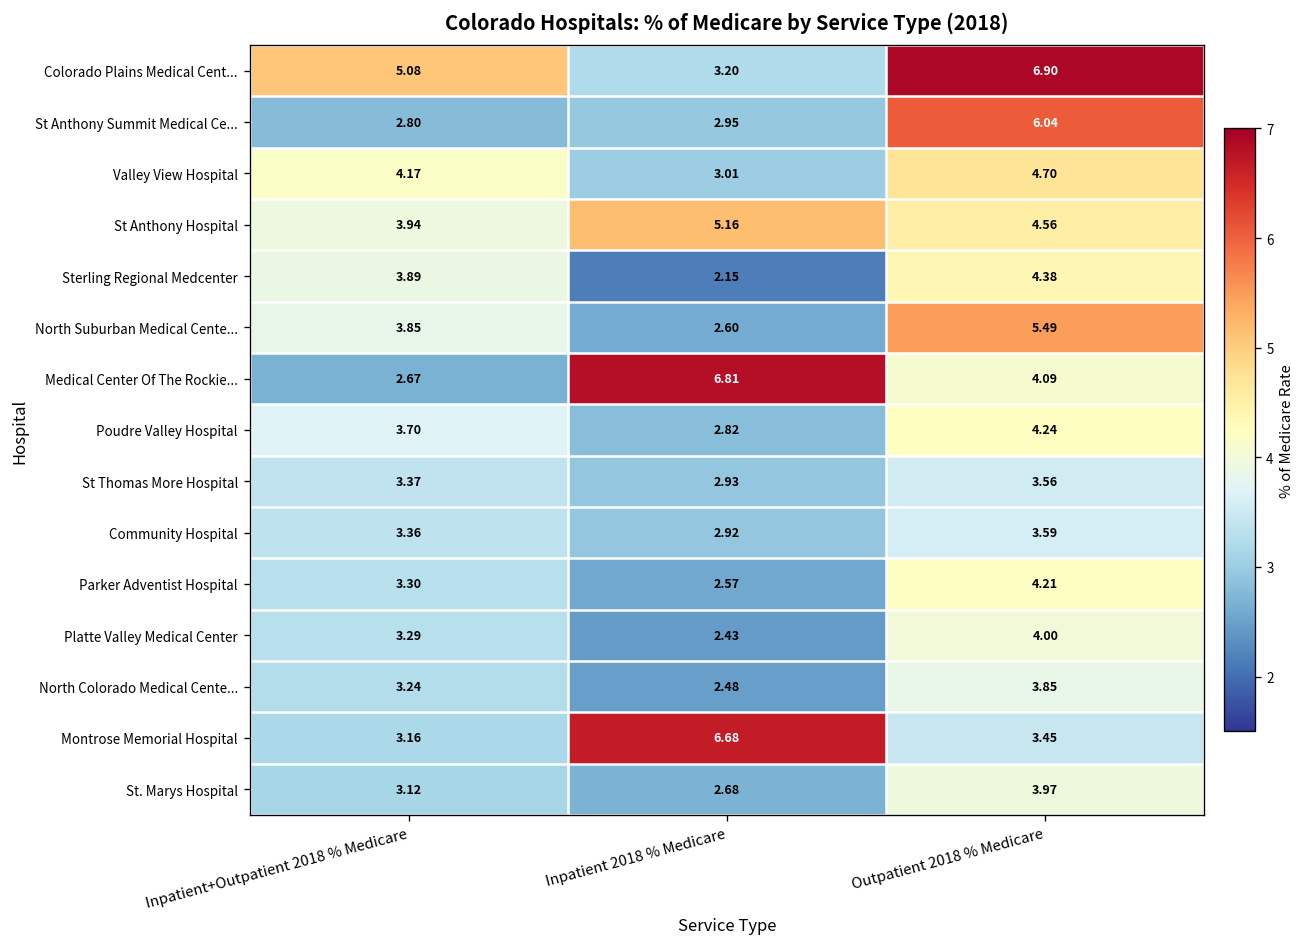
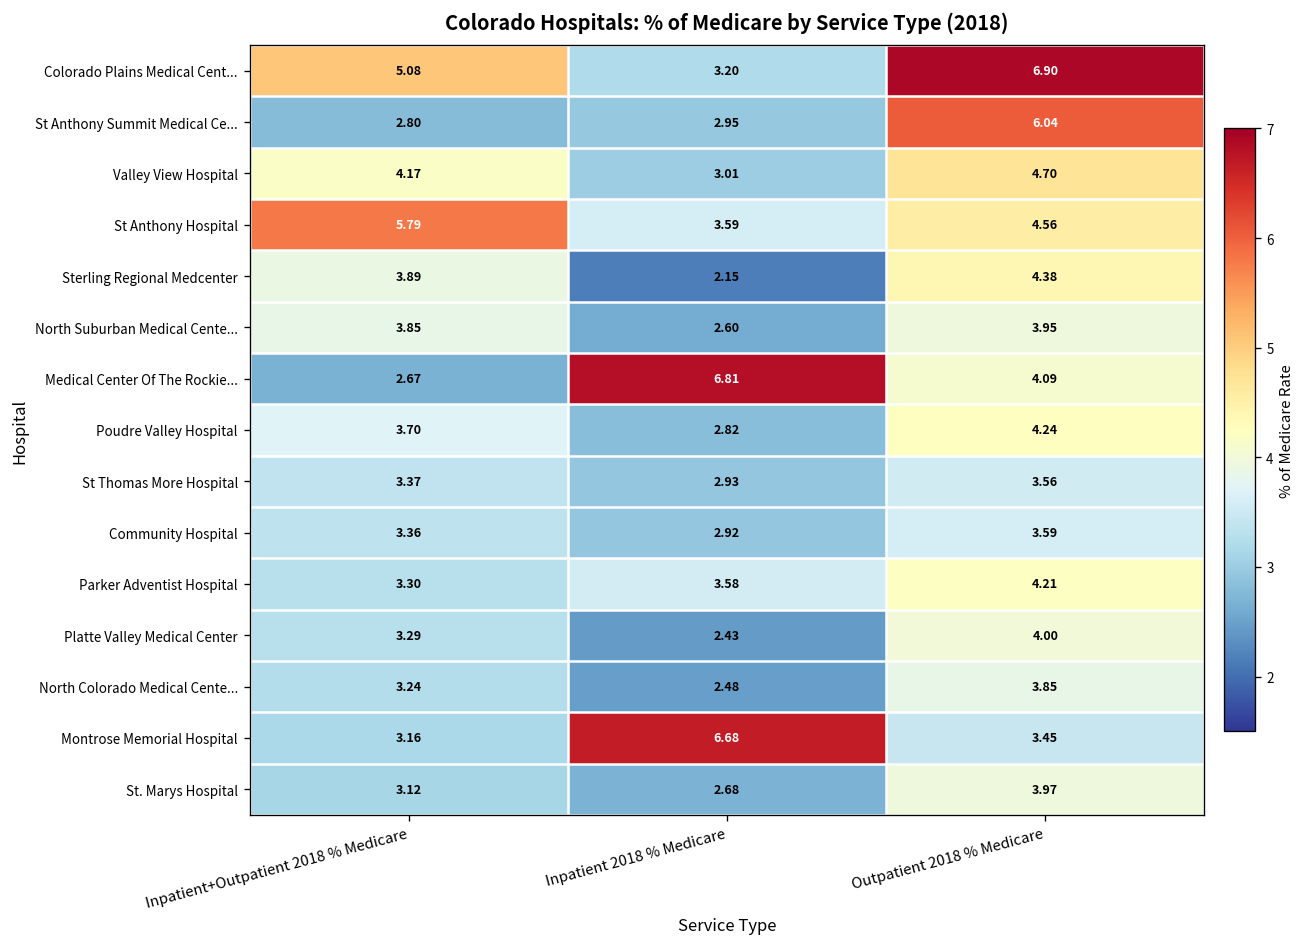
  {
    "Colorado Plains Medical Cent...": {
      "Inpatient+Outpatient 2018 % Medicare": 5.08,
      "Inpatient 2018 % Medicare": 3.20,
      "Outpatient 2018 % Medicare": 6.90
    },
    "St Anthony Summit Medical Ce...": {
      "Inpatient+Outpatient 2018 % Medicare": 2.80,
      "Inpatient 2018 % Medicare": 2.95,
      "Outpatient 2018 % Medicare": 6.04
    },
    "Valley View Hospital": {
      "Inpatient+Outpatient 2018 % Medicare": 4.17,
      "Inpatient 2018 % Medicare": 3.01,
      "Outpatient 2018 % Medicare": 4.70
    },
    "St Anthony Hospital": {
-     "Inpatient+Outpatient 2018 % Medicare": 3.94,
-     "Inpatient 2018 % Medicare": 5.16,
+     "Inpatient+Outpatient 2018 % Medicare": 5.79,
+     "Inpatient 2018 % Medicare": 3.59,
      "Outpatient 2018 % Medicare": 4.56
    },
    "Sterling Regional Medcenter": {
      "Inpatient+Outpatient 2018 % Medicare": 3.89,
      "Inpatient 2018 % Medicare": 2.15,
      "Outpatient 2018 % Medicare": 4.38
    },
    "North Suburban Medical Cente...": {
      "Inpatient+Outpatient 2018 % Medicare": 3.85,
      "Inpatient 2018 % Medicare": 2.60,
-     "Outpatient 2018 % Medicare": 5.49
+     "Outpatient 2018 % Medicare": 3.95
    },
    "Medical Center Of The Rockie...": {
      "Inpatient+Outpatient 2018 % Medicare": 2.67,
      "Inpatient 2018 % Medicare": 6.81,
      "Outpatient 2018 % Medicare": 4.09
    },
    "Poudre Valley Hospital": {
      "Inpatient+Outpatient 2018 % Medicare": 3.70,
      "Inpatient 2018 % Medicare": 2.82,
      "Outpatient 2018 % Medicare": 4.24
    },
    "St Thomas More Hospital": {
      "Inpatient+Outpatient 2018 % Medicare": 3.37,
      "Inpatient 2018 % Medicare": 2.93,
      "Outpatient 2018 % Medicare": 3.56
    },
    "Community Hospital": {
      "Inpatient+Outpatient 2018 % Medicare": 3.36,
      "Inpatient 2018 % Medicare": 2.92,
      "Outpatient 2018 % Medicare": 3.59
    },
    "Parker Adventist Hospital": {
      "Inpatient+Outpatient 2018 % Medicare": 3.30,
-     "Inpatient 2018 % Medicare": 2.57,
+     "Inpatient 2018 % Medicare": 3.58,
      "Outpatient 2018 % Medicare": 4.21
    },
    "Platte Valley Medical Center": {
      "Inpatient+Outpatient 2018 % Medicare": 3.29,
      "Inpatient 2018 % Medicare": 2.43,
      "Outpatient 2018 % Medicare": 4.00
    },
    "North Colorado Medical Cente...": {
      "Inpatient+Outpatient 2018 % Medicare": 3.24,
      "Inpatient 2018 % Medicare": 2.48,
      "Outpatient 2018 % Medicare": 3.85
    },
    "Montrose Memorial Hospital": {
      "Inpatient+Outpatient 2018 % Medicare": 3.16,
      "Inpatient 2018 % Medicare": 6.68,
      "Outpatient 2018 % Medicare": 3.45
    },
    "St. Marys Hospital": {
      "Inpatient+Outpatient 2018 % Medicare": 3.12,
      "Inpatient 2018 % Medicare": 2.68,
      "Outpatient 2018 % Medicare": 3.97
    }
  }
